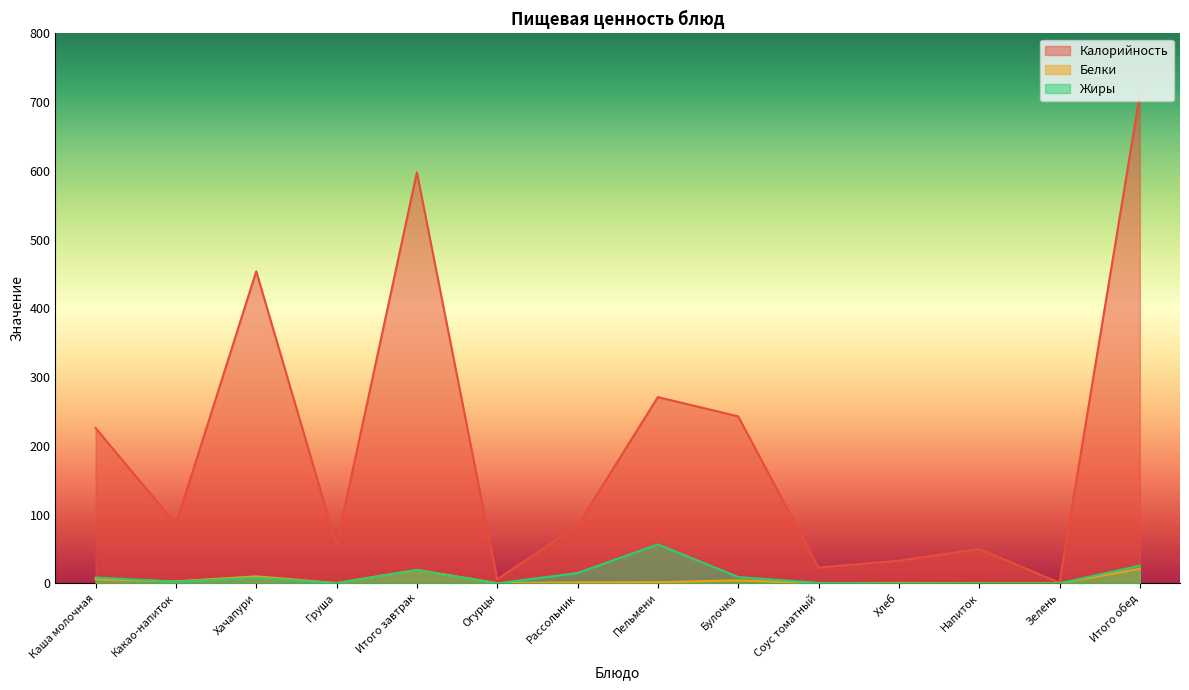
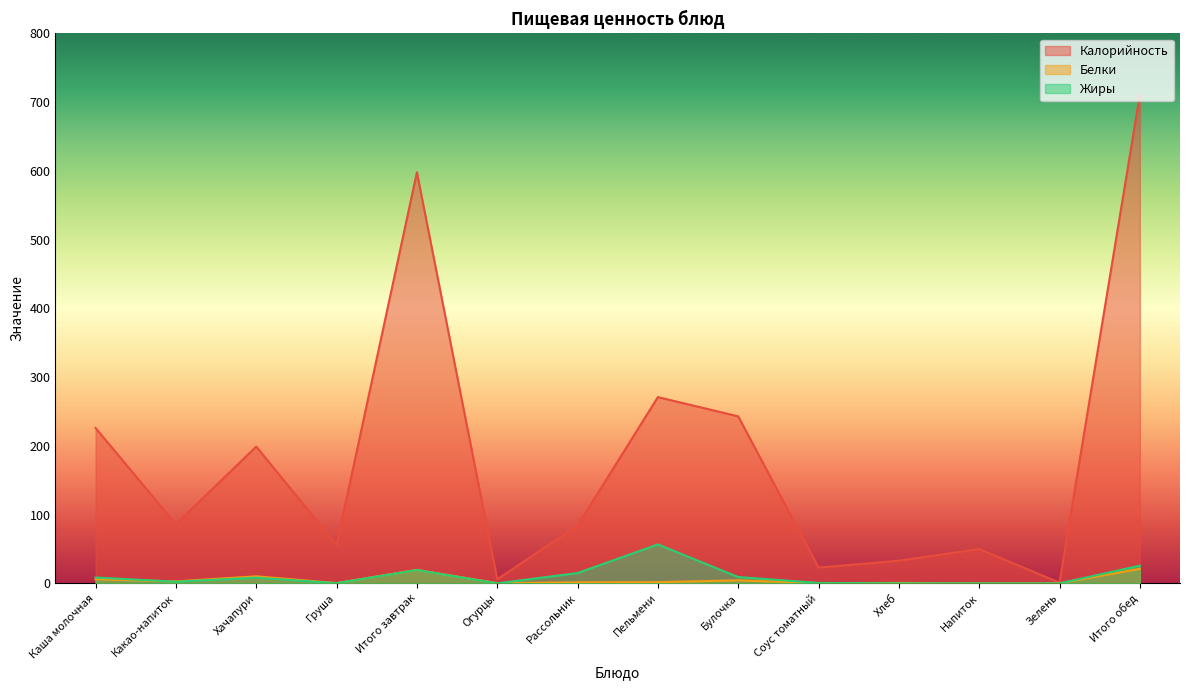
  {
    "Калорийность": {
      "Каша молочная": 230,
      "Какао-напиток": 90,
-     "Хачапури": 450,
+     "Хачапури": 200,
      "Груша": 60,
      "Итого завтрак": 600,
      "Огурцы": 10,
      "Рассольник": 80,
      "Пельмени": 270,
      "Булочка": 240,
      "Соус томатный": 20,
      "Хлеб": 30,
      "Напиток": 50
    },
    "Белки": {
      "Рассольник": 0,
      "Пельмени": 0,
      "Булочка": 0,
      "Итого обед": 20
    },
    "Жиры": {
      "Рассольник": 20,
      "Пельмени": 60,
      "Булочка": 10,
      "Итого обед": 30
    }
  }
